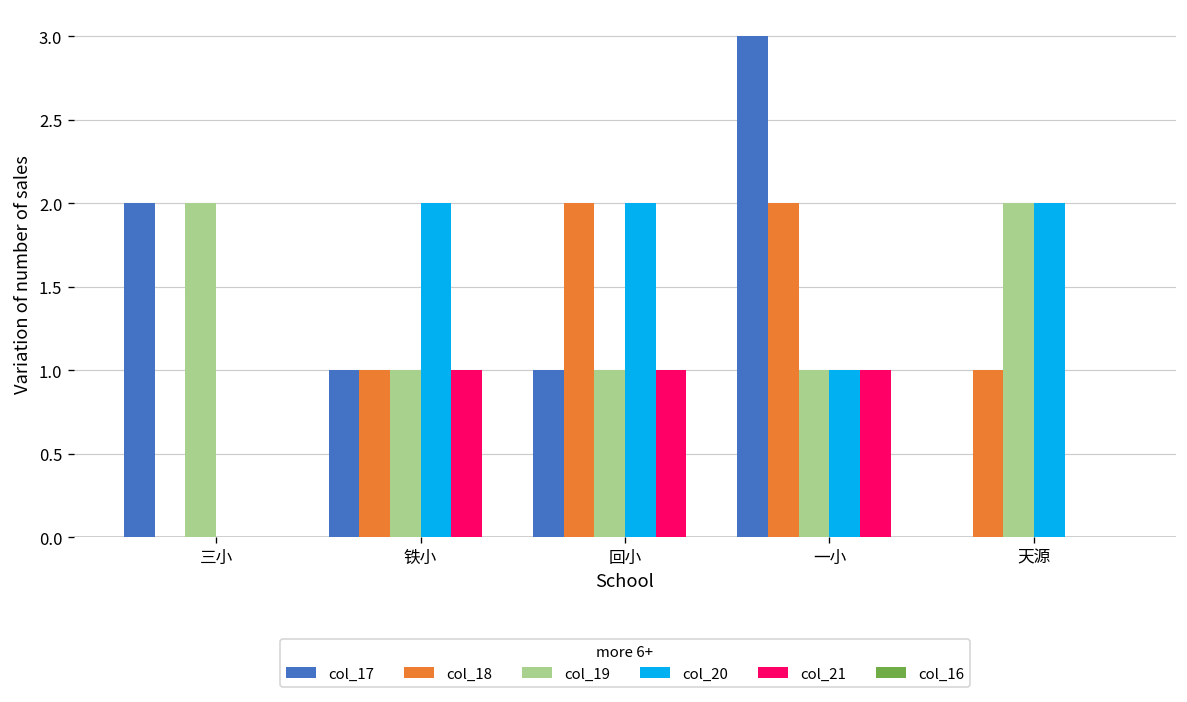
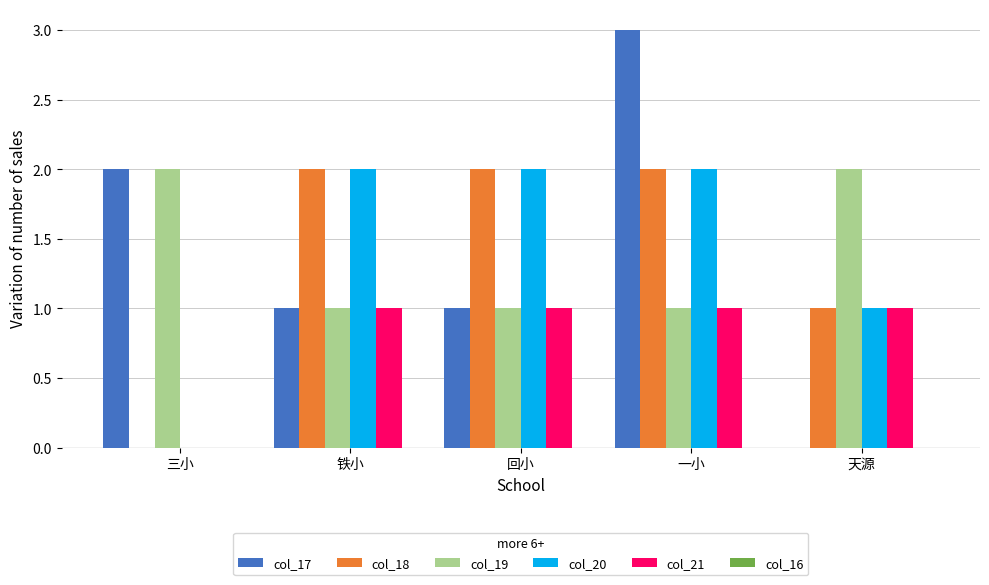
  {
    "col_17": {
      "三小": 2,
      "铁小": 1,
      "回小": 1,
      "一小": 3,
      "天源": 0
    },
    "col_18": {
      "三小": 0,
-     "铁小": 1,
+     "铁小": 2,
      "回小": 2,
      "一小": 2,
      "天源": 1
    },
    "col_19": {
      "三小": 2,
      "铁小": 1,
      "回小": 1,
      "一小": 1,
      "天源": 2
    },
    "col_20": {
      "三小": 0,
      "铁小": 2,
      "回小": 2,
-     "一小": 1,
-     "天源": 2
+     "一小": 2,
+     "天源": 1
    },
    "col_21": {
      "三小": 0,
      "铁小": 1,
      "回小": 1,
      "一小": 1,
-     "天源": 0
+     "天源": 1
    },
    "col_16": {
      "三小": 0,
      "铁小": 0,
      "回小": 0,
      "一小": 0,
      "天源": 0
    }
  }
